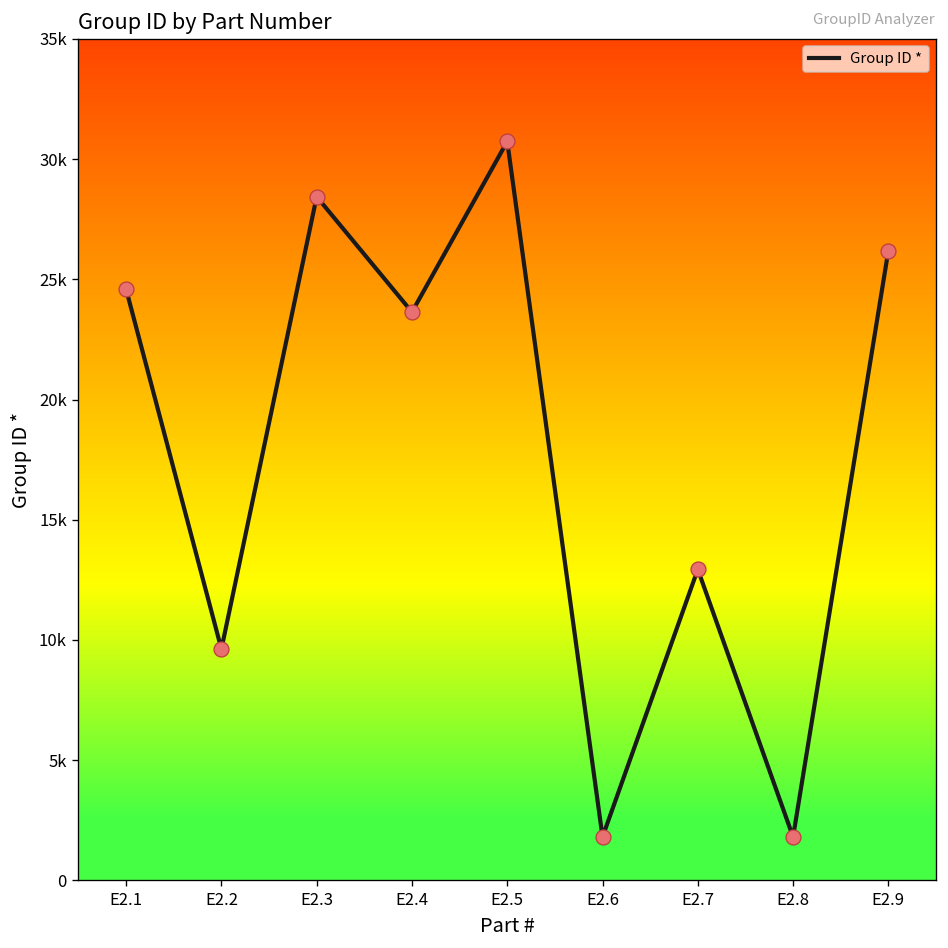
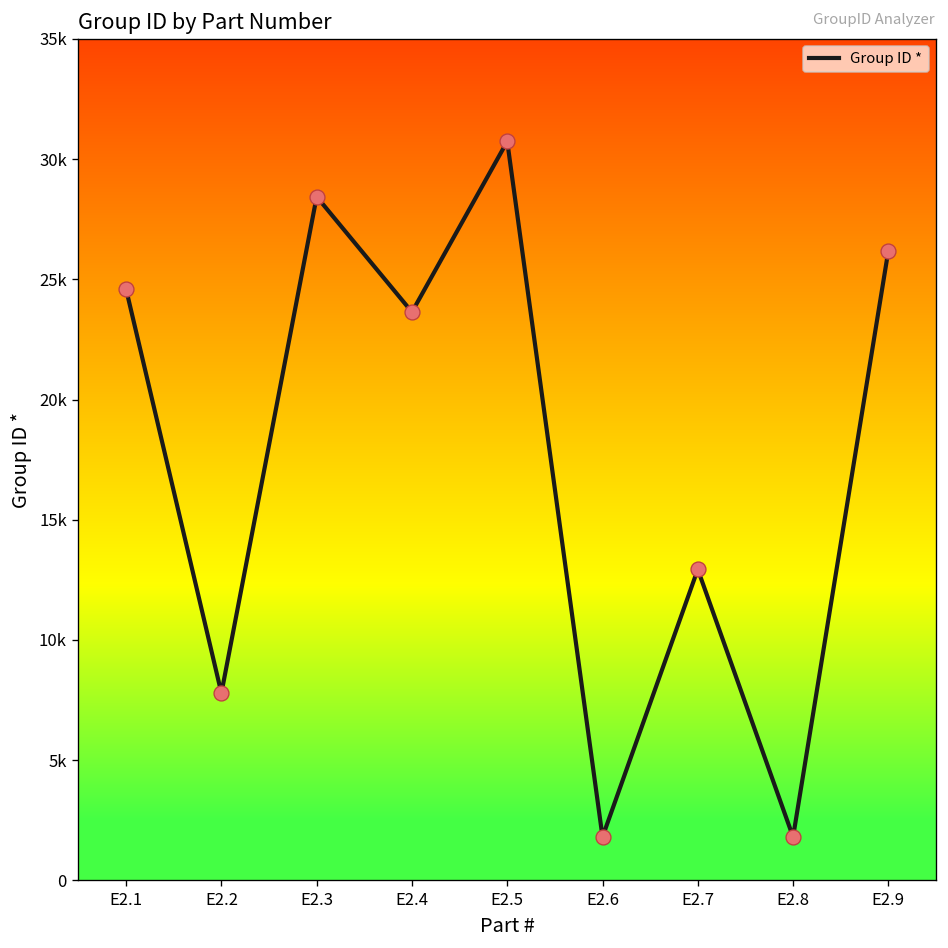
  {
    "E2.1": 24600,
-   "E2.2": 9600,
+   "E2.2": 7800,
    "E2.3": 28400,
    "E2.4": 23600,
    "E2.5": 30700,
    "E2.6": 1800,
    "E2.7": 12900,
    "E2.8": 1800,
    "E2.9": 26200
  }
